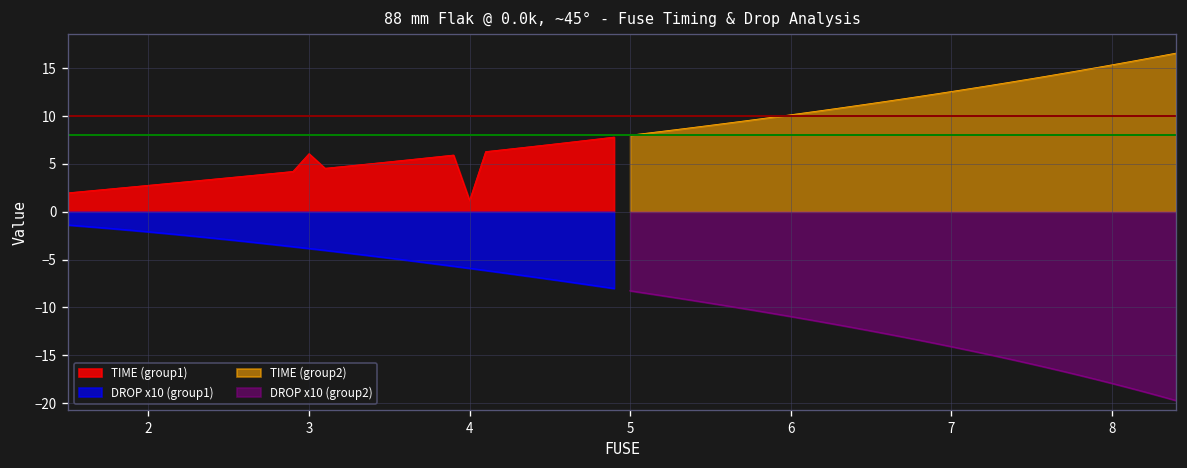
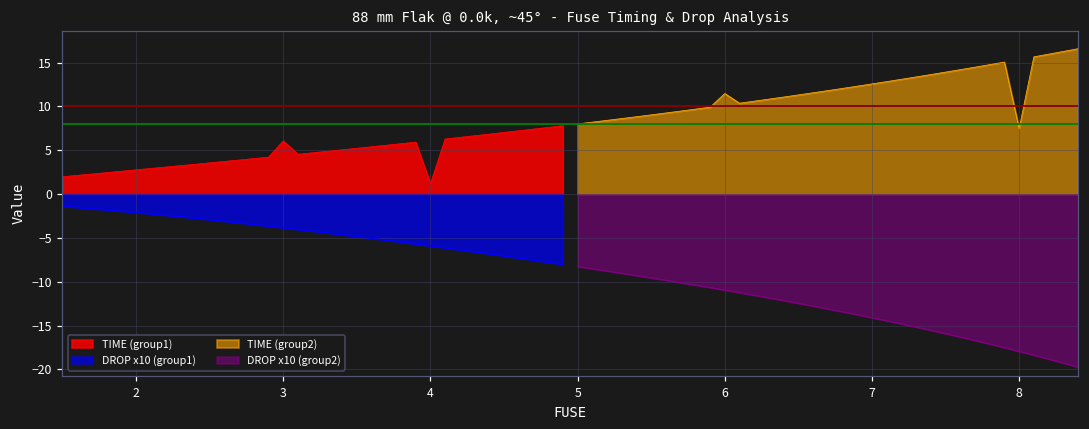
  {
    "TIME (group1)": {
      "2": 3,
      "3": 6,
      "4": 1
    },
    "TIME (group2)": {
      "5": 8,
-     "6": 10,
+     "6": 11,
      "7": 13,
-     "8": 15
+     "8": 7
    }
  }
